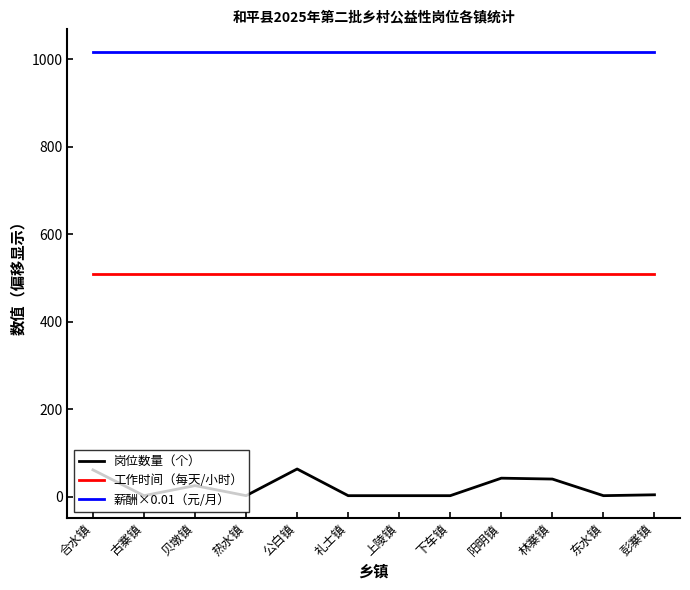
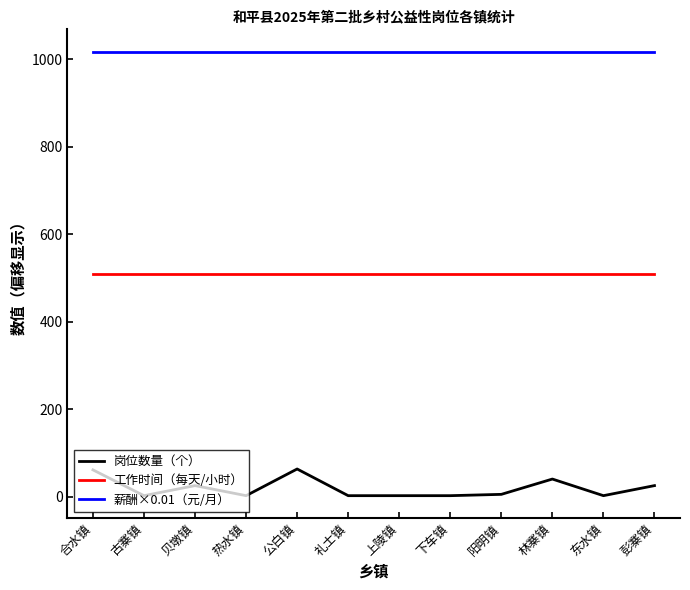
  {
    "岗位数量（个）": {
      "公白镇": 60,
      "礼士镇": 0,
      "上陵镇": 0,
      "下车镇": 0,
-     "阳明镇": 40,
+     "阳明镇": 10,
      "林寨镇": 40,
      "东水镇": 0,
-     "彭寨镇": 0
+     "彭寨镇": 30
    },
    "工作时间（每天/小时）": {
      "合水镇": 510,
      "古寨镇": 510,
      "贝墩镇": 510,
      "热水镇": 510,
      "公白镇": 510,
      "礼士镇": 510,
      "上陵镇": 510,
      "下车镇": 510,
      "阳明镇": 510,
      "林寨镇": 510,
      "东水镇": 510,
      "彭寨镇": 510
    },
    "薪酬×0.01（元/月）": {
      "合水镇": 1020,
      "古寨镇": 1020,
      "贝墩镇": 1020,
      "热水镇": 1020,
      "公白镇": 1020,
      "礼士镇": 1020,
      "上陵镇": 1020,
      "下车镇": 1020,
      "阳明镇": 1020,
      "林寨镇": 1020,
      "东水镇": 1020,
      "彭寨镇": 1020
    }
  }
